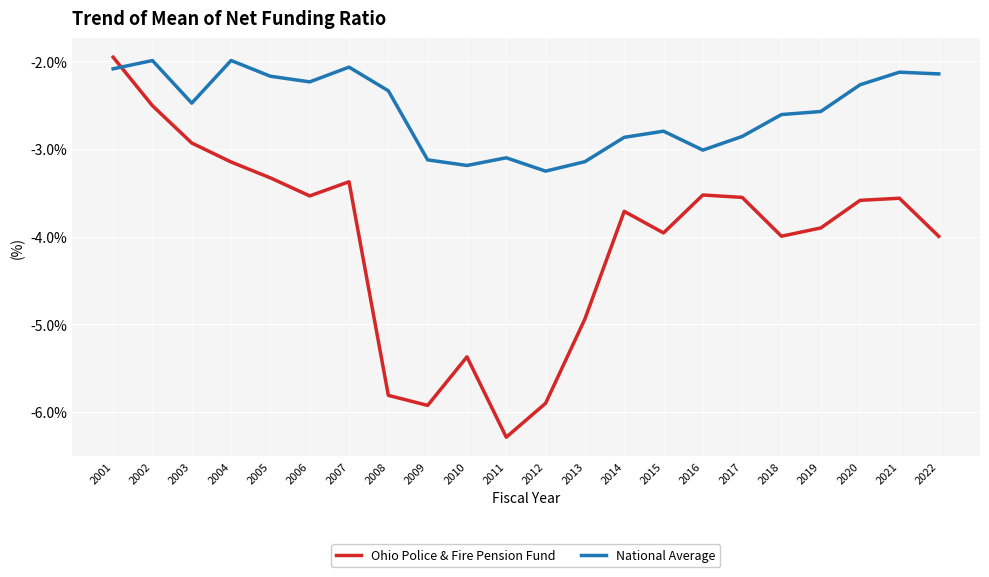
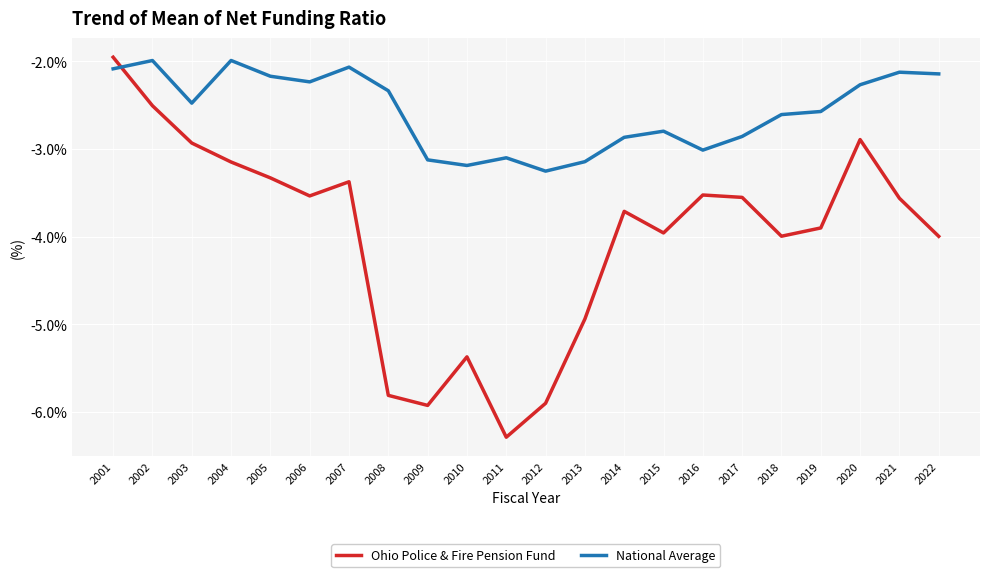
  {
    "Ohio Police & Fire Pension Fund": {
      "2001": "-2.0%",
      "2002": "-2.5%",
      "2003": "-2.9%",
      "2004": "-3.1%",
      "2005": "-3.3%",
      "2006": "-3.5%",
      "2007": "-3.4%",
      "2008": "-5.8%",
      "2009": "-5.9%",
      "2010": "-5.4%",
      "2011": "-6.3%",
      "2012": "-5.9%",
      "2013": "-4.9%",
      "2014": "-3.7%",
      "2015": "-4.0%",
      "2016": "-3.5%",
      "2017": "-3.6%",
      "2018": "-4.0%",
      "2019": "-3.9%",
-     "2020": "-3.6%",
+     "2020": "-2.9%",
      "2021": "-3.6%",
      "2022": "-4.0%"
    },
    "National Average": {
      "2001": "-2.1%",
      "2002": "-2.0%",
      "2003": "-2.5%",
      "2004": "-2.0%",
      "2005": "-2.2%",
      "2006": "-2.2%",
      "2007": "-2.1%",
      "2008": "-2.3%",
      "2009": "-3.1%",
      "2010": "-3.2%",
      "2011": "-3.1%",
      "2012": "-3.3%",
      "2013": "-3.1%",
      "2014": "-2.9%",
      "2015": "-2.8%",
      "2016": "-3.0%",
      "2017": "-2.9%",
      "2018": "-2.6%",
      "2019": "-2.6%",
      "2020": "-2.3%",
      "2021": "-2.1%",
      "2022": "-2.1%"
    }
  }
